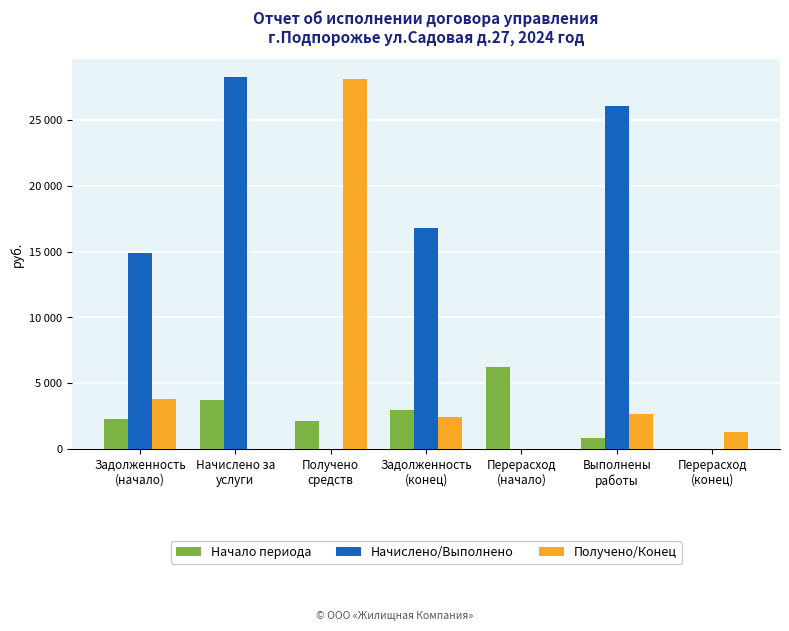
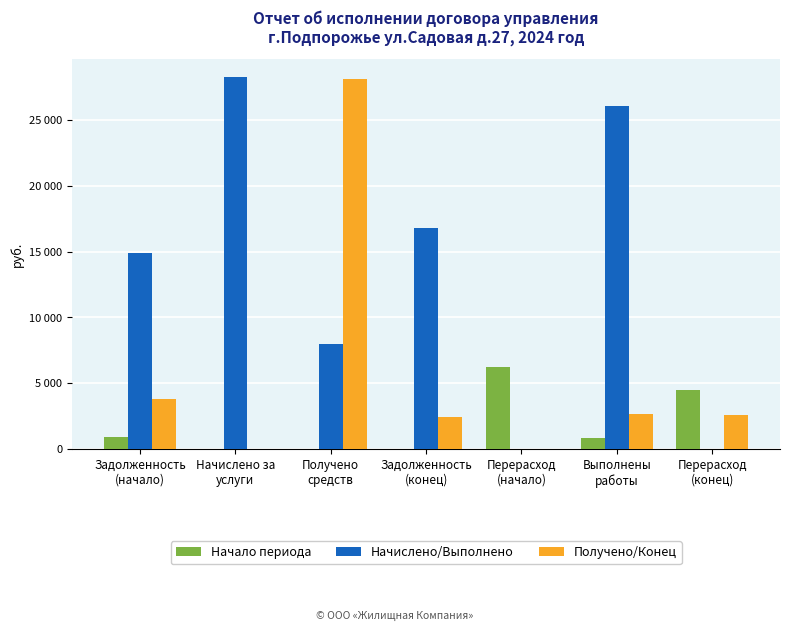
  {
    "Начало периода": {
-     "Задолженность (начало)": 2300,
-     "Начислено за услуги": 3700,
-     "Получено средств": 2100,
-     "Задолженность (конец)": 3000,
+     "Задолженность (начало)": 900,
+     "Начислено за услуги": 0,
+     "Получено средств": 0,
+     "Задолженность (конец)": 0,
      "Перерасход (начало)": 6200,
      "Выполнены работы": 900,
-     "Перерасход (конец)": 0
+     "Перерасход (конец)": 4500
    },
    "Начислено/Выполнено": {
      "Задолженность (начало)": 14900,
      "Начислено за услуги": 28300,
-     "Получено средств": 0,
+     "Получено средств": 8000,
      "Задолженность (конец)": 16800,
      "Перерасход (начало)": 0,
      "Выполнены работы": 26100,
      "Перерасход (конец)": 0
    },
    "Получено/Конец": {
      "Задолженность (начало)": 3800,
      "Начислено за услуги": 0,
      "Получено средств": 28100,
      "Задолженность (конец)": 2400,
      "Перерасход (начало)": 0,
      "Выполнены работы": 2700,
-     "Перерасход (конец)": 1300
+     "Перерасход (конец)": 2600
    }
  }
